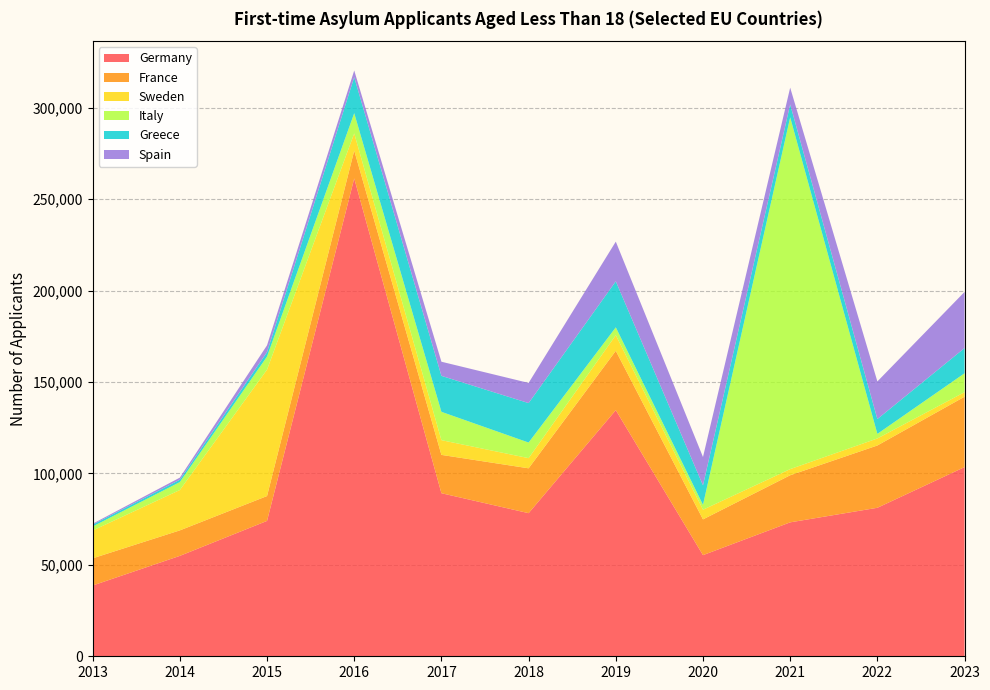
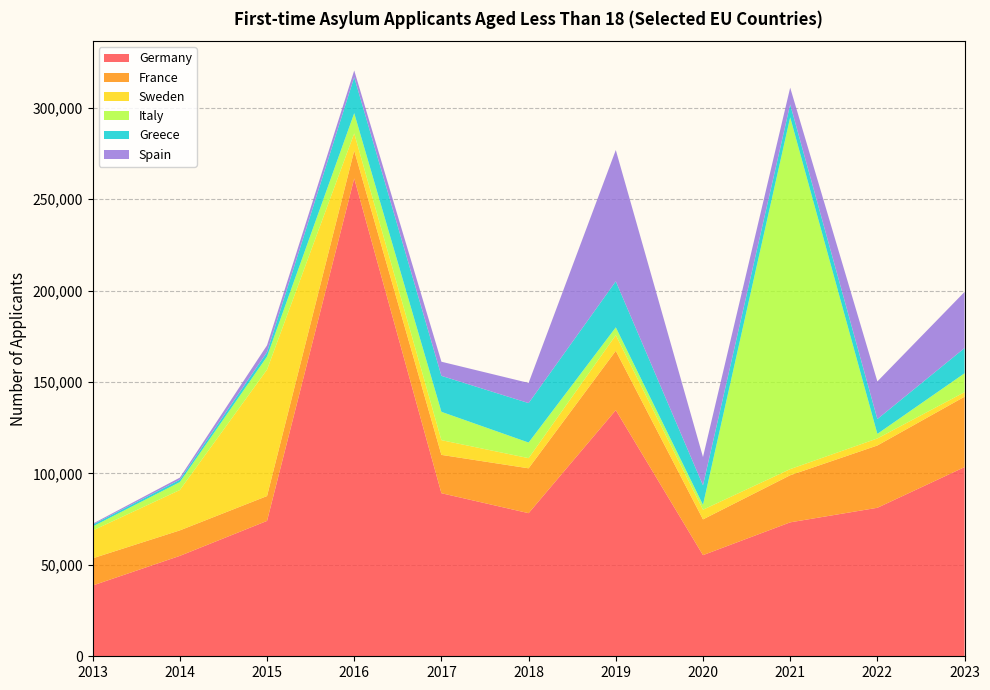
  {
    "Germany": {
      "2013": "39,000",
      "2014": "55,000",
      "2015": "74,000",
      "2016": "261,000",
      "2017": "89,000",
      "2018": "78,000",
      "2019": "135,000",
      "2020": "55,000",
      "2021": "73,000",
      "2022": "81,000",
      "2023": "103,000"
    },
    "France": {
      "2013": "15,000",
      "2014": "14,000",
      "2015": "14,000",
      "2016": "15,000",
      "2017": "21,000",
      "2018": "25,000",
      "2019": "32,000",
      "2020": "20,000",
      "2021": "26,000",
      "2022": "34,000",
      "2023": "38,000"
    },
    "Sweden": {
      "2013": "15,000",
      "2014": "22,000",
      "2015": "69,000",
      "2016": "9,000",
      "2017": "8,000",
      "2018": "6,000",
      "2019": "9,000",
      "2020": "5,000",
      "2021": "3,000",
      "2022": "4,000",
      "2023": "2,000"
    },
    "Italy": {
      "2015": "7,000",
      "2016": "11,000",
      "2017": "15,000",
      "2018": "9,000",
      "2019": "4,000",
      "2020": "3,000",
      "2021": "192,000",
      "2022": "3,000",
      "2023": "10,000"
    },
    "Greece": {
      "2015": "2,000",
      "2016": "20,000",
      "2017": "20,000",
      "2018": "22,000",
      "2019": "25,000",
      "2020": "11,000",
      "2021": "7,000",
      "2022": "8,000",
      "2023": "14,000"
    },
    "Spain": {
      "2015": "4,000",
      "2016": "4,000",
      "2017": "8,000",
      "2018": "11,000",
-     "2019": "22,000",
+     "2019": "72,000",
      "2020": "15,000",
      "2021": "9,000",
      "2022": "21,000",
      "2023": "31,000"
    }
  }
